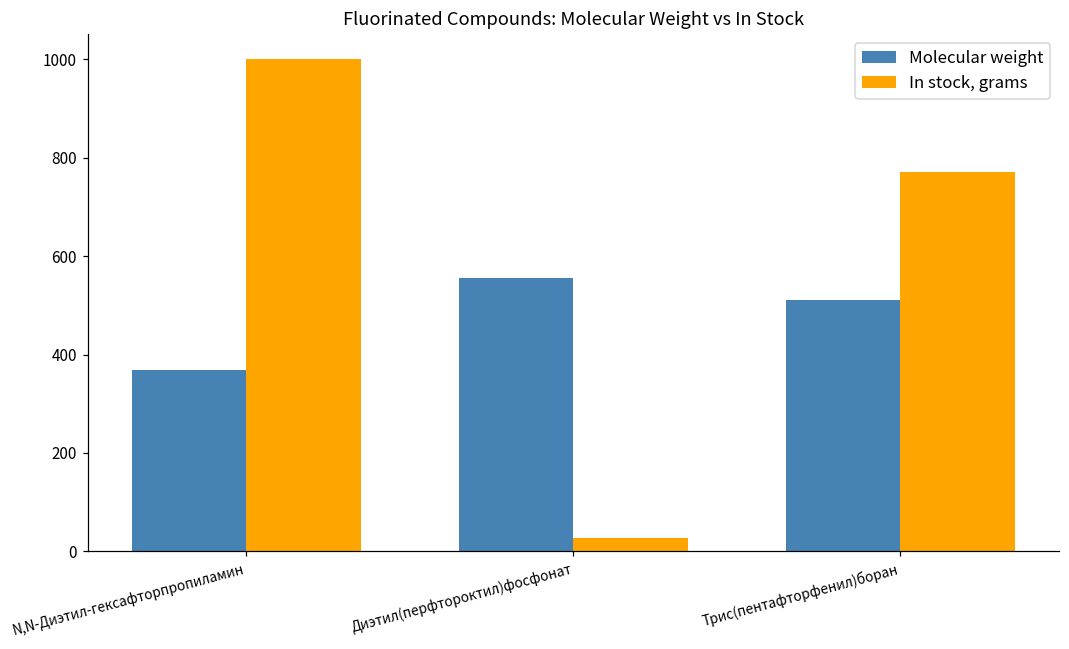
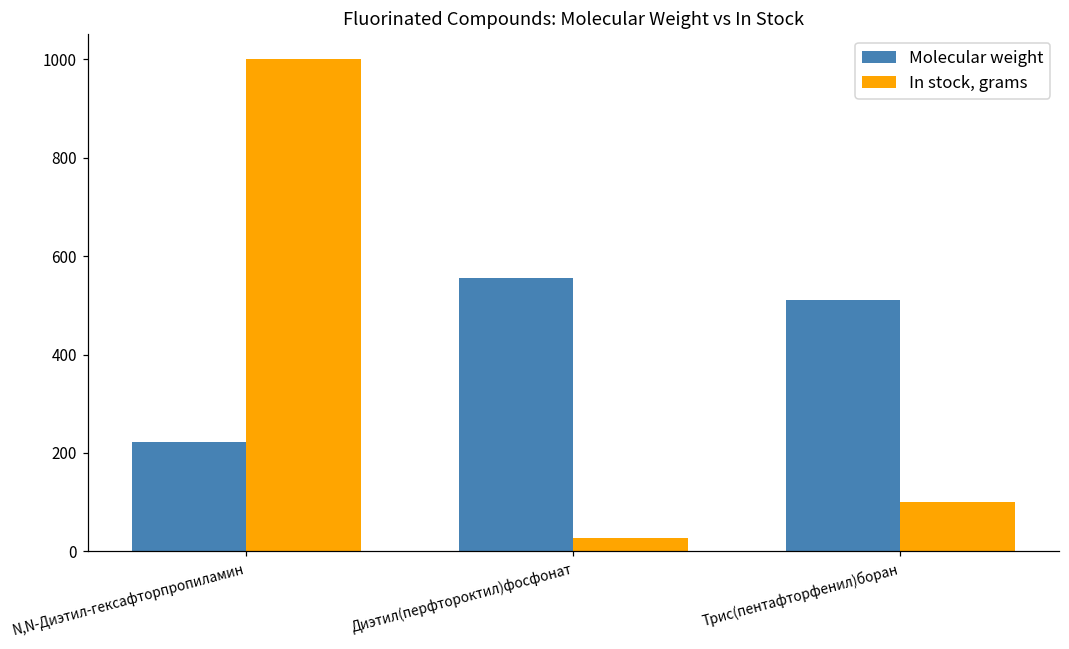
  {
    "Molecular weight": {
-     "N,N-Диэтил-гексафторпропиламин": 370,
+     "N,N-Диэтил-гексафторпропиламин": 220,
      "Диэтил(перфтороктил)фосфонат": 560,
      "Трис(пентафторфенил)боран": 510
    },
    "In stock, grams": {
      "N,N-Диэтил-гексафторпропиламин": 1000,
      "Диэтил(перфтороктил)фосфонат": 30,
-     "Трис(пентафторфенил)боран": 770
+     "Трис(пентафторфенил)боран": 100
    }
  }
